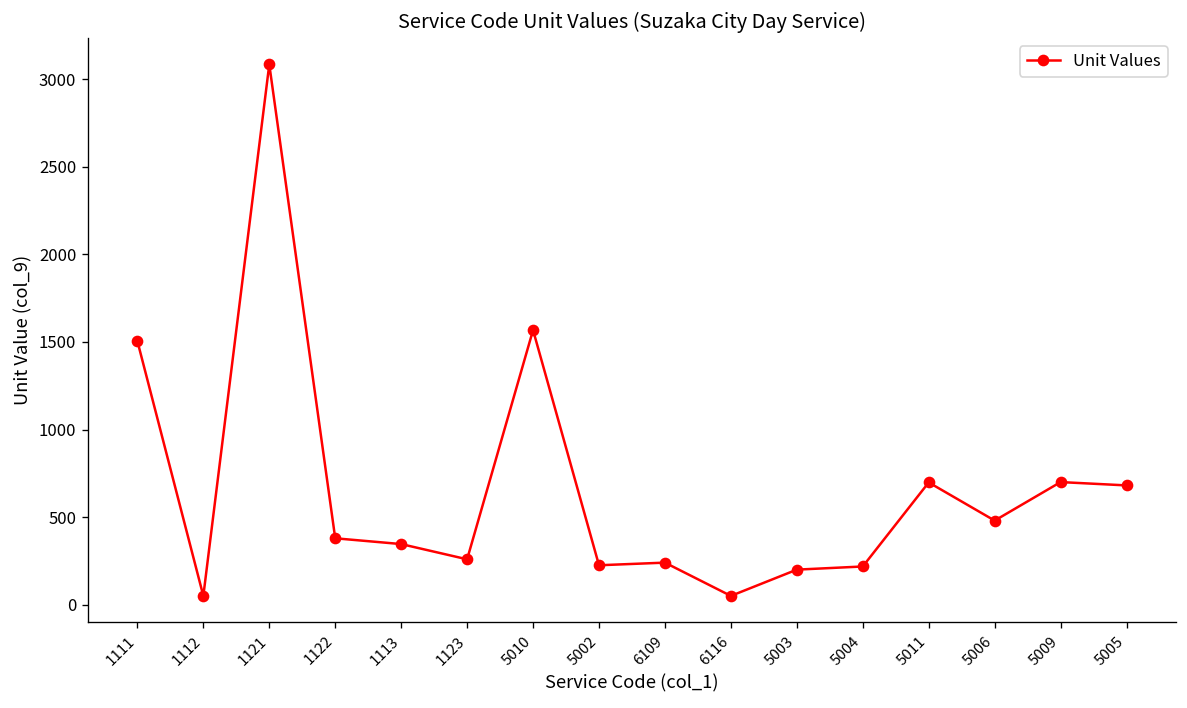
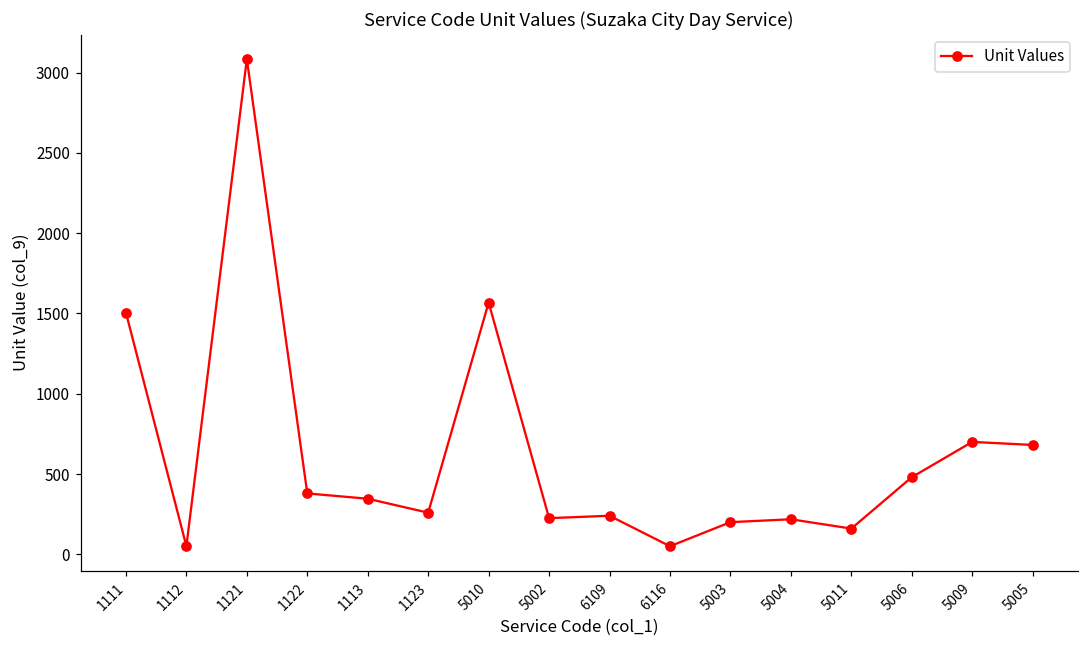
  {
    "1111": 1510,
    "1112": 50,
    "1121": 3090,
    "1122": 380,
    "1113": 350,
    "1123": 260,
    "5010": 1570,
    "5002": 230,
    "6109": 240,
    "6116": 50,
    "5003": 200,
    "5004": 220,
-   "5011": 700,
+   "5011": 160,
    "5006": 480,
    "5009": 700,
    "5005": 680
  }
